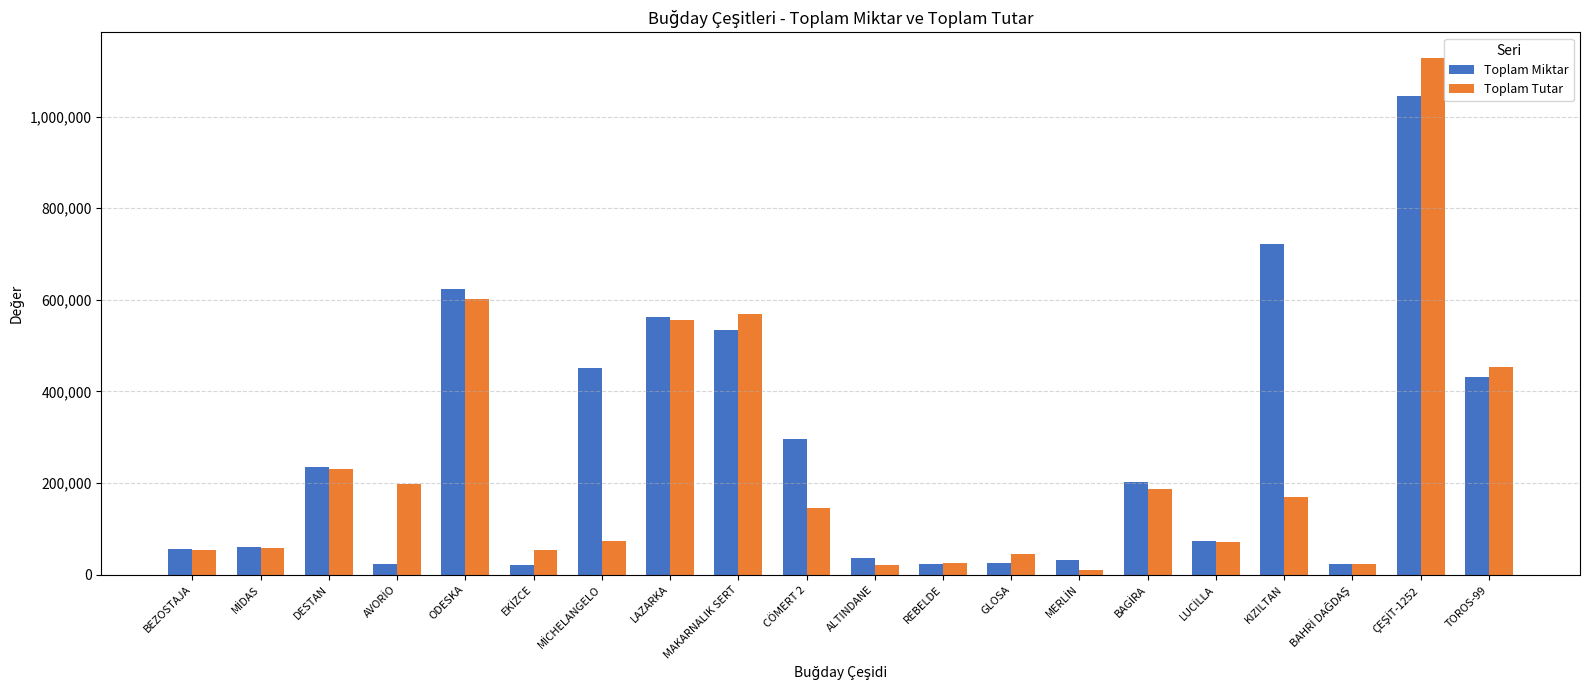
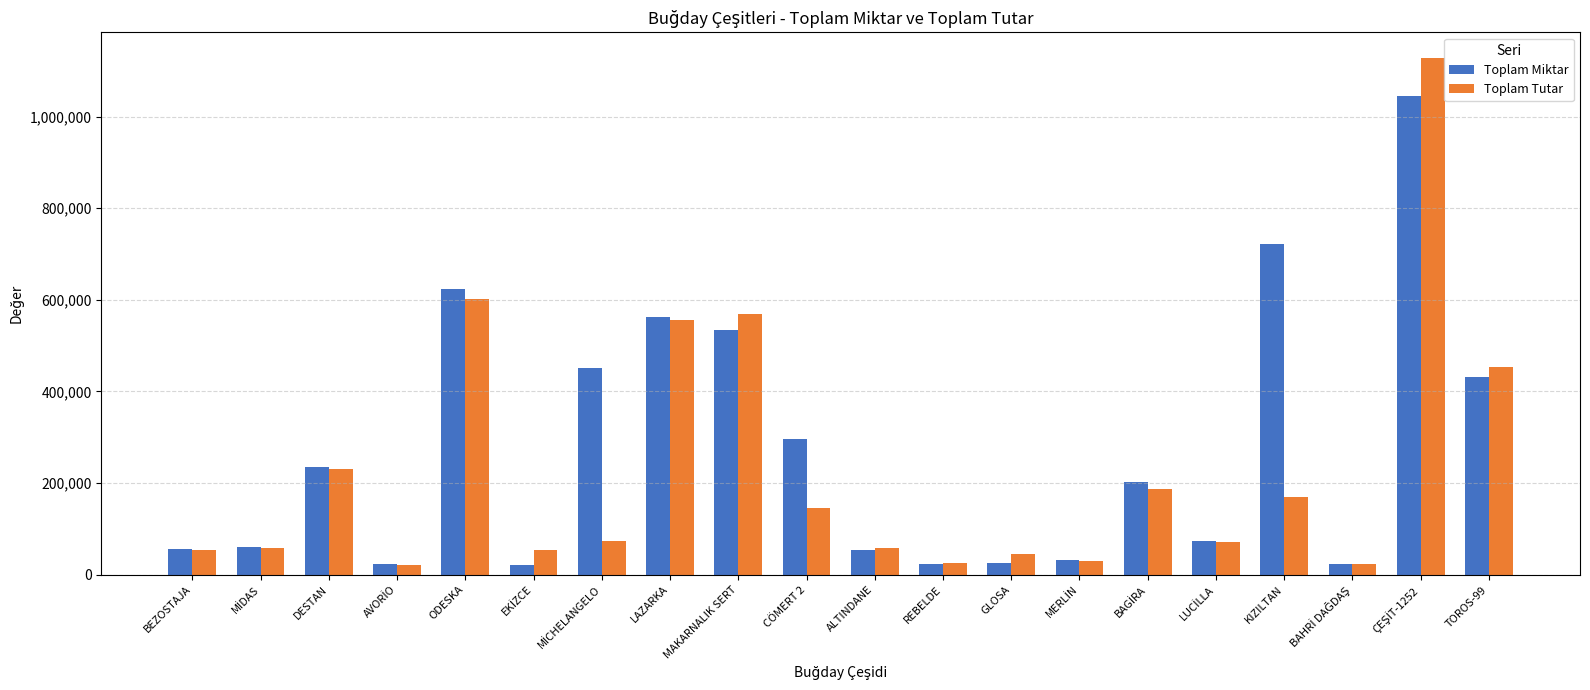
  {
    "Toplam Miktar": {
      "BEZOSTAJA": "60,000",
      "MİDAS": "60,000",
      "DESTAN": "240,000",
      "AVORİO": "20,000",
      "ODESKA": "620,000",
      "EKİZCE": "20,000",
      "MİCHELANGELO": "450,000",
      "LAZARKA": "560,000",
      "MAKARNALIK SERT": "530,000",
      "CÖMERT 2": "300,000",
-     "ALTINDANE": "40,000",
+     "ALTINDANE": "60,000",
      "REBELDE": "20,000",
      "GLOSA": "30,000",
      "MERLİN": "30,000",
      "BAGİRA": "200,000",
      "LUCİLLA": "70,000",
      "KIZILTAN": "720,000",
      "BAHRİ DAĞDAŞ": "20,000",
      "ÇEŞİT-1252": "1,050,000",
      "TOROS-99": "430,000"
    },
    "Toplam Tutar": {
      "BEZOSTAJA": "50,000",
      "MİDAS": "60,000",
      "DESTAN": "230,000",
-     "AVORİO": "200,000",
+     "AVORİO": "20,000",
      "ODESKA": "600,000",
      "EKİZCE": "50,000",
      "MİCHELANGELO": "70,000",
      "LAZARKA": "560,000",
      "MAKARNALIK SERT": "570,000",
      "CÖMERT 2": "150,000",
-     "ALTINDANE": "20,000",
+     "ALTINDANE": "60,000",
      "REBELDE": "30,000",
      "GLOSA": "40,000",
-     "MERLİN": "10,000",
+     "MERLİN": "30,000",
      "BAGİRA": "190,000",
      "LUCİLLA": "70,000",
      "KIZILTAN": "170,000",
      "BAHRİ DAĞDAŞ": "20,000",
      "ÇEŞİT-1252": "1,130,000",
      "TOROS-99": "450,000"
    }
  }
